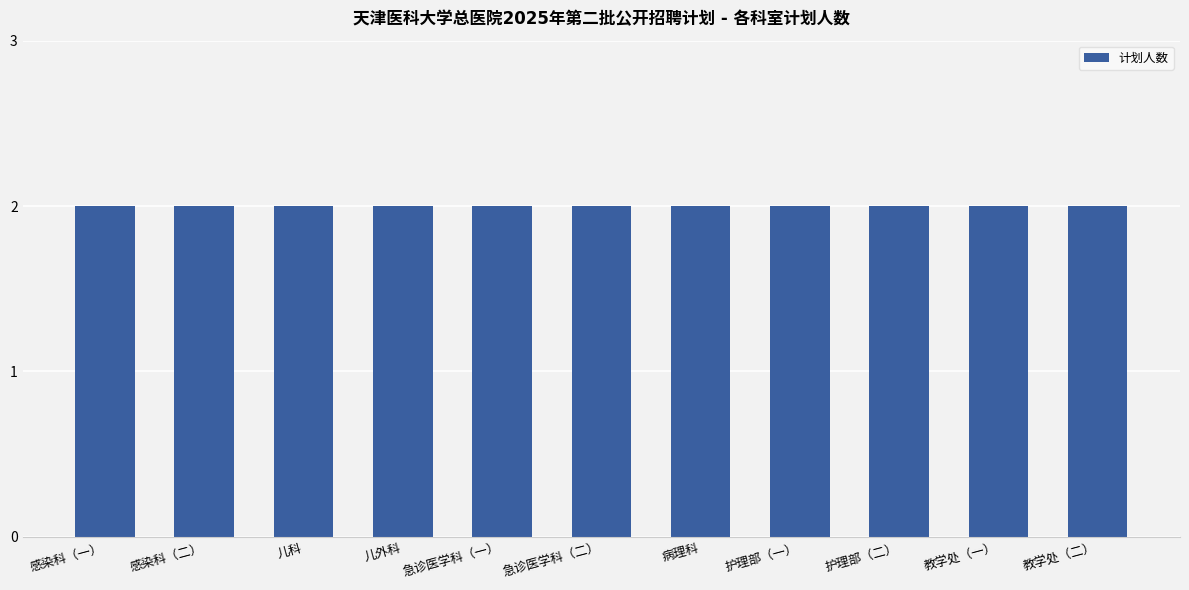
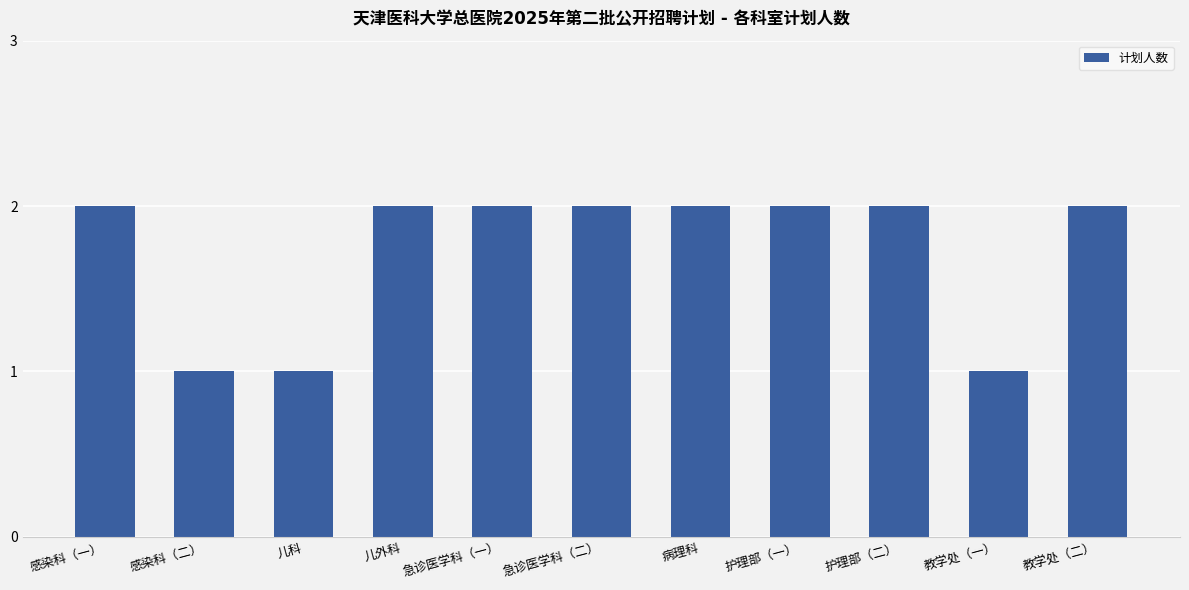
  {
    "感染科（一）": 2,
-   "感染科（二）": 2,
-   "儿科": 2,
+   "感染科（二）": 1,
+   "儿科": 1,
    "儿外科": 2,
    "急诊医学科（一）": 2,
    "急诊医学科（二）": 2,
    "病理科": 2,
    "护理部（一）": 2,
    "护理部（二）": 2,
-   "教学处（一）": 2,
+   "教学处（一）": 1,
    "教学处（二）": 2
  }
